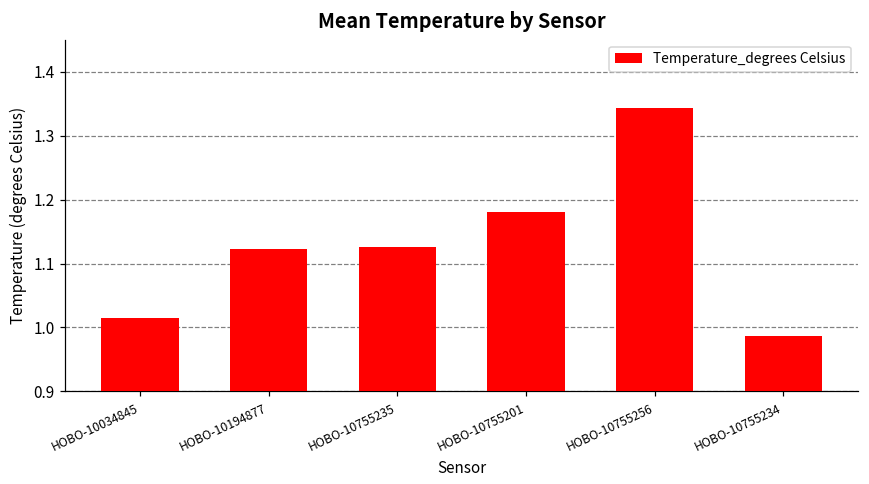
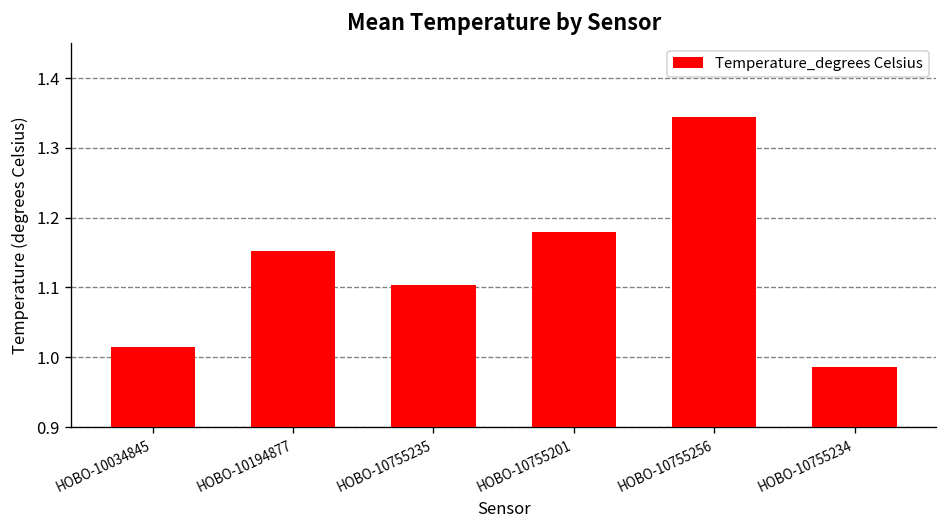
  {
    "HOBO-10034845": 1.02,
-   "HOBO-10194877": 1.12,
-   "HOBO-10755235": 1.13,
+   "HOBO-10194877": 1.15,
+   "HOBO-10755235": 1.10,
    "HOBO-10755201": 1.18,
    "HOBO-10755256": 1.34,
    "HOBO-10755234": 0.99
  }
